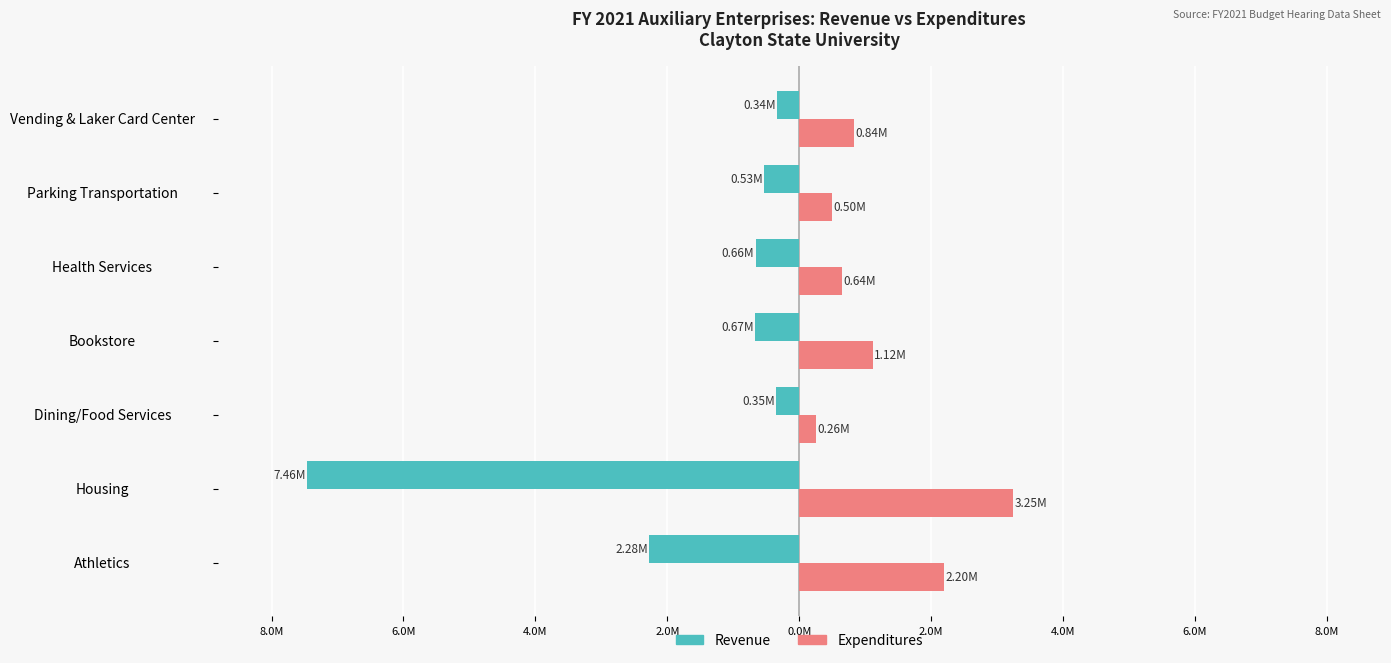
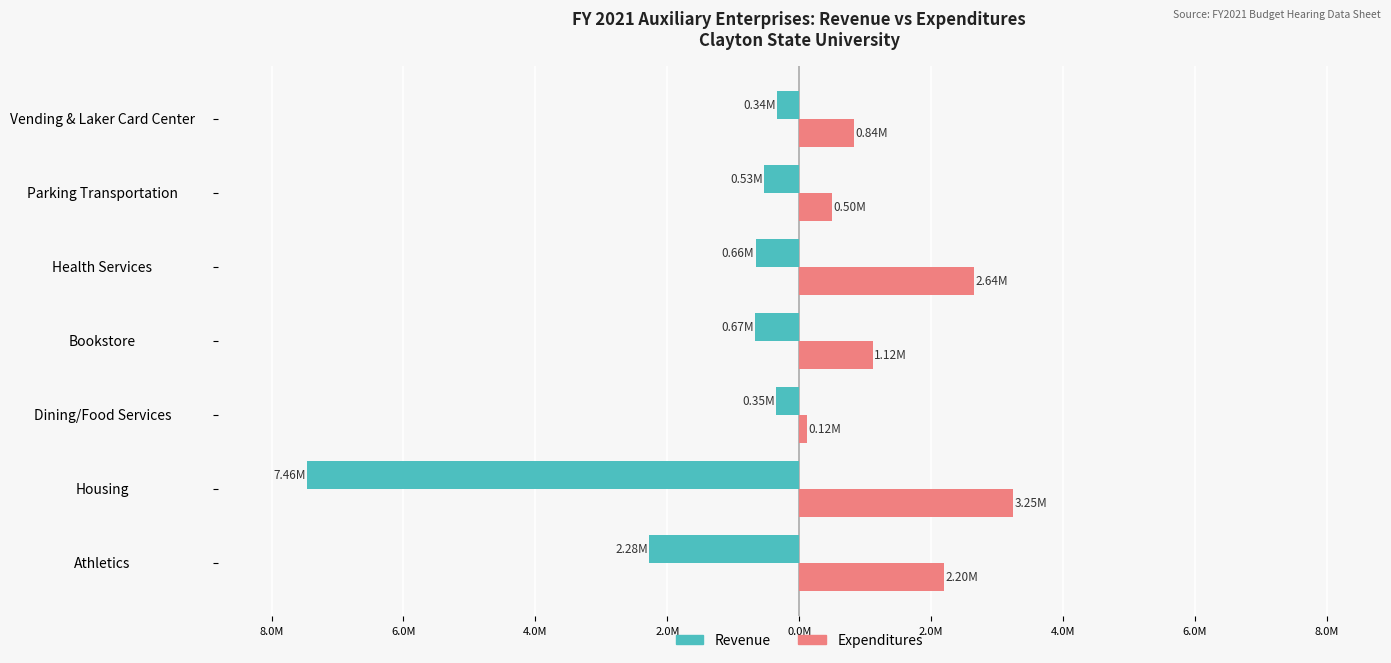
  {
    "Expenditures": {
      "Vending & Laker Card Center": "0.84M",
      "Parking Transportation": "0.50M",
-     "Health Services": "0.64M",
+     "Health Services": "2.64M",
      "Bookstore": "1.12M",
-     "Dining/Food Services": "0.26M",
+     "Dining/Food Services": "0.12M",
      "Housing": "3.25M",
      "Athletics": "2.20M"
    }
  }
